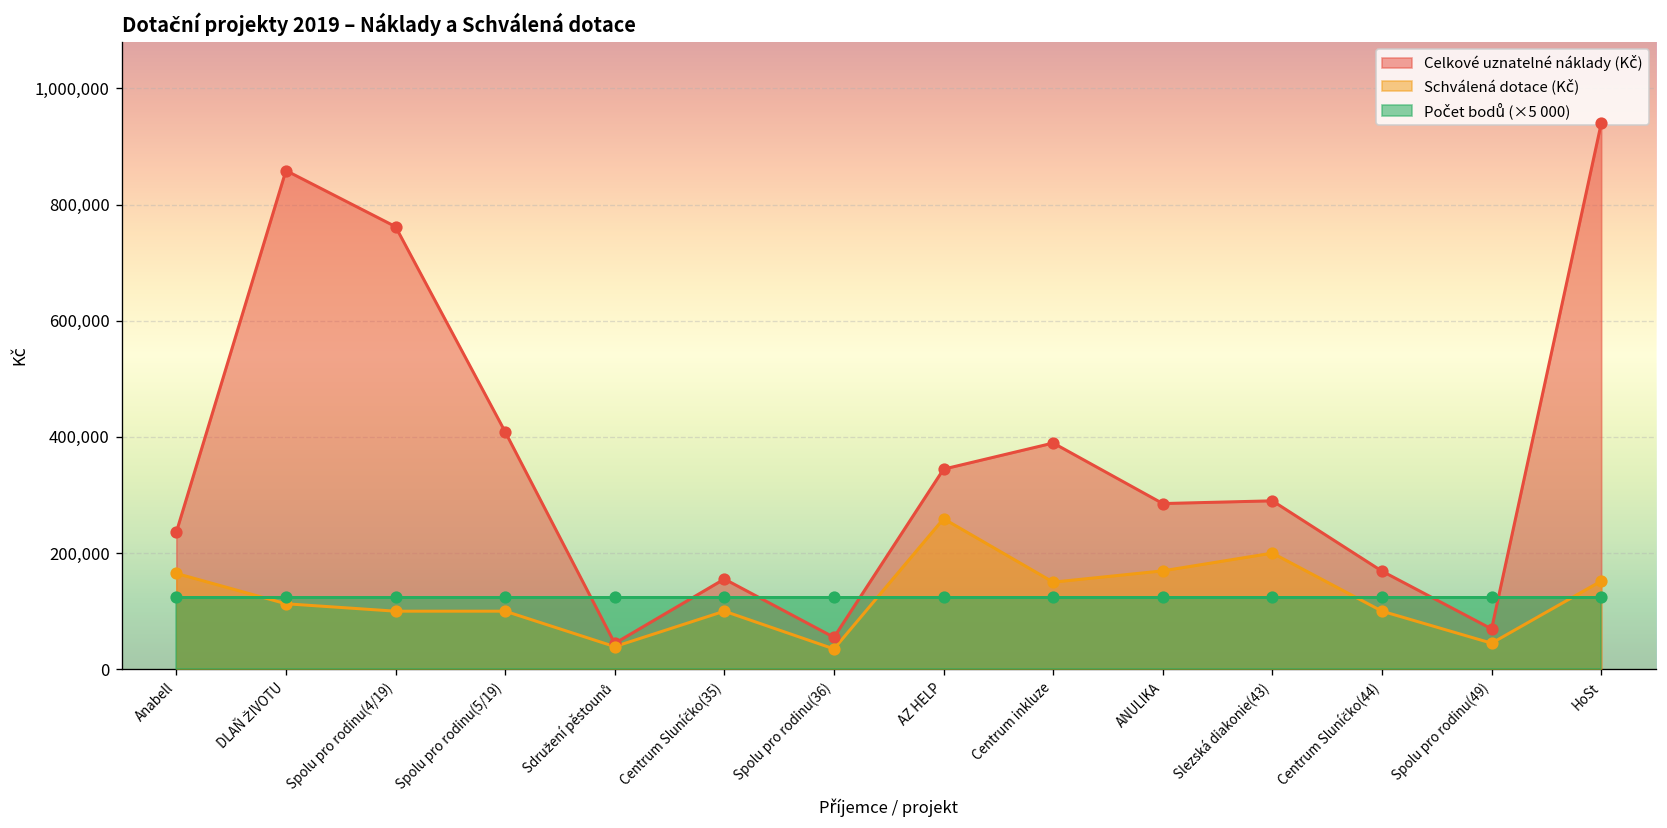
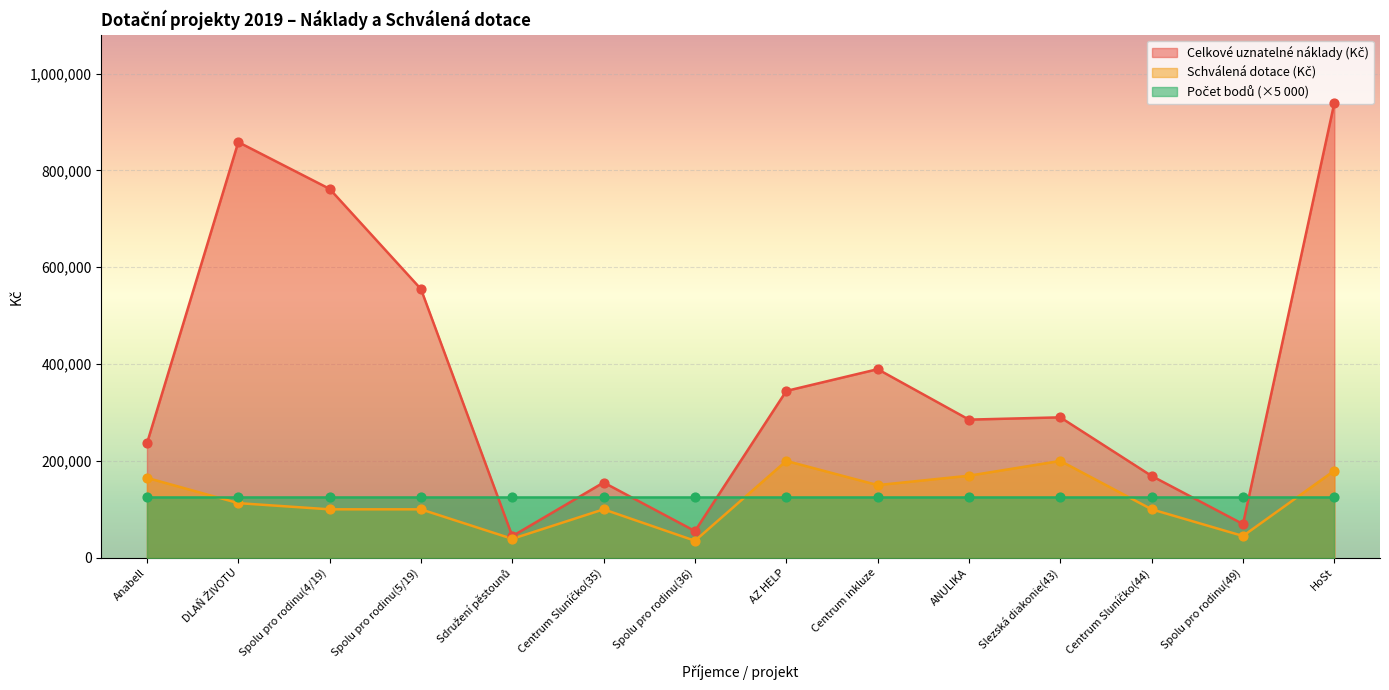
  {
    "Celkové uznatelné náklady (Kč)": {
      "Anabell": "240,000",
      "DLAŇ ŽIVOTU": "860,000",
      "Spolu pro rodinu(4/19)": "760,000",
-     "Spolu pro rodinu(5/19)": "410,000",
+     "Spolu pro rodinu(5/19)": "560,000",
      "Sdružení pěstounů": "40,000",
      "Centrum Sluníčko(35)": "160,000",
      "Spolu pro rodinu(36)": "60,000",
      "AZ HELP": "340,000",
      "Centrum inkluze": "390,000",
      "ANULIKA": "290,000",
      "Slezská diakonie(43)": "290,000",
      "Centrum Sluníčko(44)": "170,000",
      "Spolu pro rodinu(49)": "70,000"
    },
    "Schválená dotace (Kč)": {
      "Anabell": "170,000",
      "DLAŇ ŽIVOTU": "110,000",
      "Spolu pro rodinu(4/19)": "100,000",
      "Spolu pro rodinu(5/19)": "100,000",
      "Sdružení pěstounů": "40,000",
      "Centrum Sluníčko(35)": "100,000",
      "Spolu pro rodinu(36)": "40,000",
-     "AZ HELP": "260,000",
+     "AZ HELP": "200,000",
      "Centrum inkluze": "150,000",
      "ANULIKA": "170,000",
      "Slezská diakonie(43)": "200,000",
      "Centrum Sluníčko(44)": "100,000",
      "Spolu pro rodinu(49)": "40,000",
-     "HoSt": "150,000"
+     "HoSt": "180,000"
    },
    "Počet bodů (×5 000)": {
      "Anabell": "130,000",
      "DLAŇ ŽIVOTU": "130,000",
      "Spolu pro rodinu(4/19)": "130,000",
      "Spolu pro rodinu(5/19)": "130,000",
      "Sdružení pěstounů": "130,000",
      "Centrum Sluníčko(35)": "130,000",
      "Spolu pro rodinu(36)": "130,000",
      "AZ HELP": "130,000",
      "Centrum inkluze": "130,000",
      "ANULIKA": "130,000",
      "Slezská diakonie(43)": "130,000",
      "Centrum Sluníčko(44)": "130,000",
      "Spolu pro rodinu(49)": "130,000",
      "HoSt": "130,000"
    }
  }
